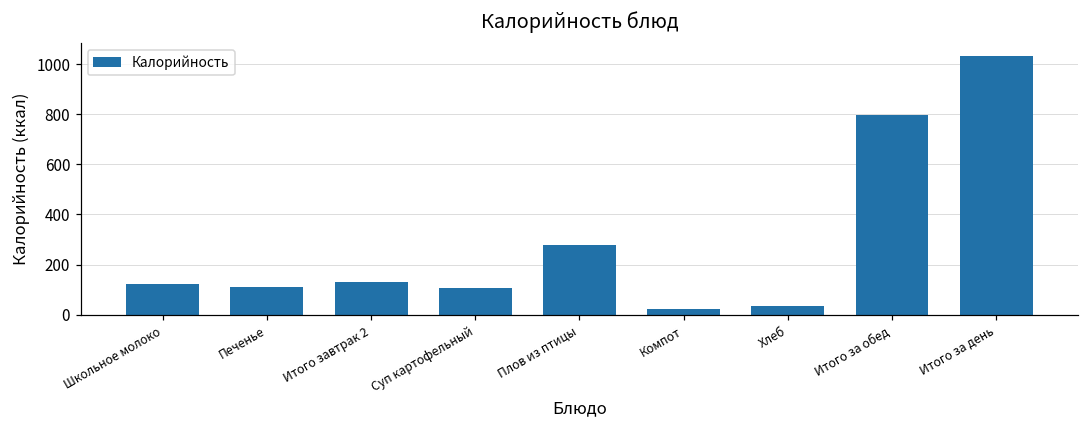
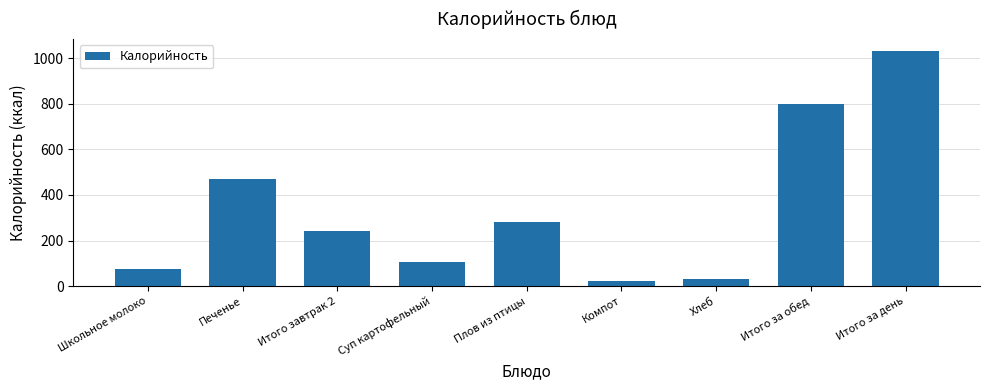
  {
-   "Школьное молоко": 120,
-   "Печенье": 110,
-   "Итого завтрак 2": 130,
+   "Школьное молоко": 80,
+   "Печенье": 470,
+   "Итого завтрак 2": 240,
    "Суп картофельный": 110,
    "Плов из птицы": 280,
    "Компот": 20,
    "Хлеб": 30,
    "Итого за обед": 800,
    "Итого за день": 1030
  }
